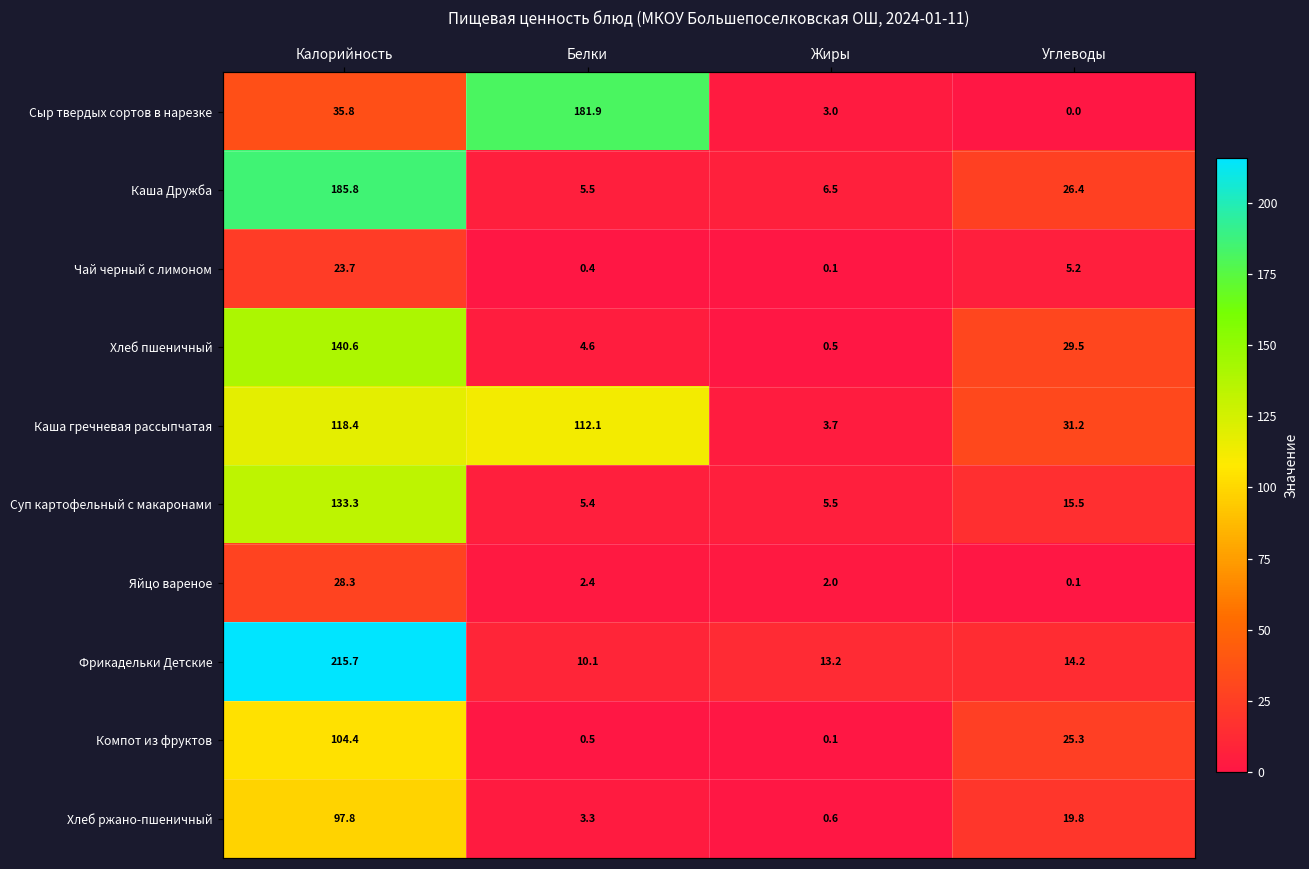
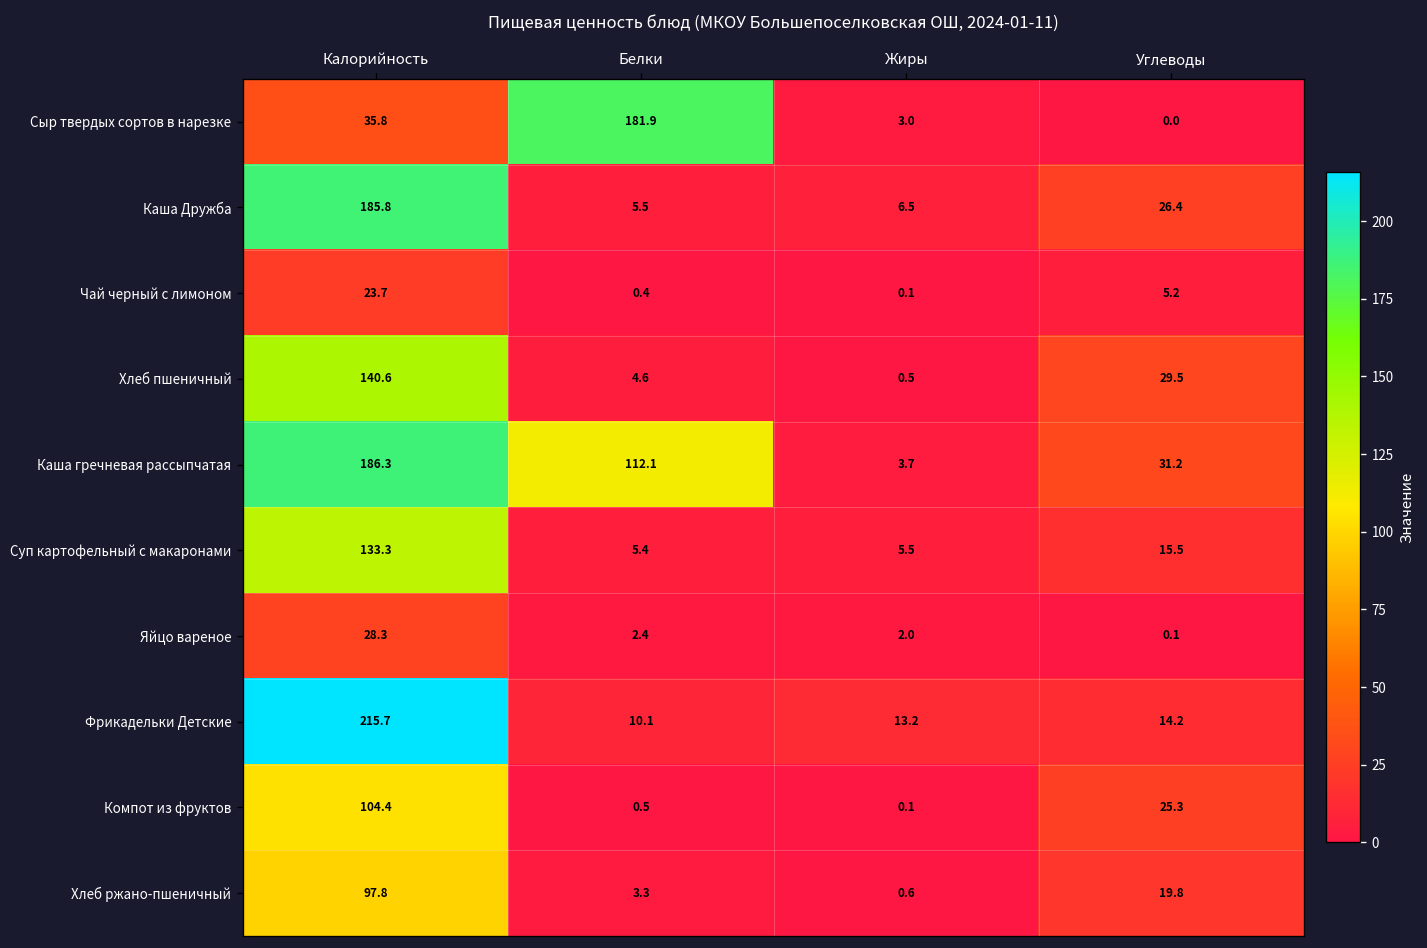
  {
    "Сыр твердых сортов в нарезке": {
      "Калорийность": 35.8,
      "Белки": 181.9,
      "Жиры": 3.0,
      "Углеводы": 0.0
    },
    "Каша Дружба": {
      "Калорийность": 185.8,
      "Белки": 5.5,
      "Жиры": 6.5,
      "Углеводы": 26.4
    },
    "Чай черный с лимоном": {
      "Калорийность": 23.7,
      "Белки": 0.4,
      "Жиры": 0.1,
      "Углеводы": 5.2
    },
    "Хлеб пшеничный": {
      "Калорийность": 140.6,
      "Белки": 4.6,
      "Жиры": 0.5,
      "Углеводы": 29.5
    },
    "Каша гречневая рассыпчатая": {
-     "Калорийность": 118.4,
+     "Калорийность": 186.3,
      "Белки": 112.1,
      "Жиры": 3.7,
      "Углеводы": 31.2
    },
    "Суп картофельный с макаронами": {
      "Калорийность": 133.3,
      "Белки": 5.4,
      "Жиры": 5.5,
      "Углеводы": 15.5
    },
    "Яйцо вареное": {
      "Калорийность": 28.3,
      "Белки": 2.4,
      "Жиры": 2.0,
      "Углеводы": 0.1
    },
    "Фрикадельки Детские": {
      "Калорийность": 215.7,
      "Белки": 10.1,
      "Жиры": 13.2,
      "Углеводы": 14.2
    },
    "Компот из фруктов": {
      "Калорийность": 104.4,
      "Белки": 0.5,
      "Жиры": 0.1,
      "Углеводы": 25.3
    },
    "Хлеб ржано-пшеничный": {
      "Калорийность": 97.8,
      "Белки": 3.3,
      "Жиры": 0.6,
      "Углеводы": 19.8
    }
  }
